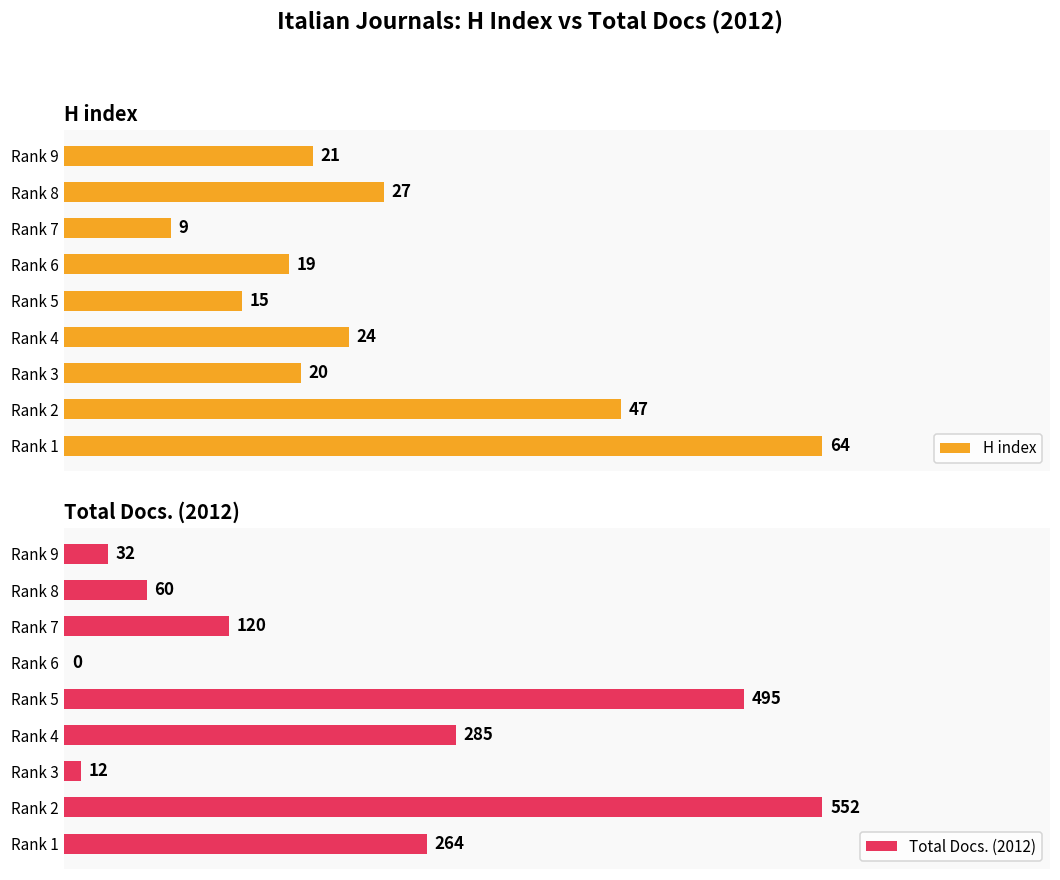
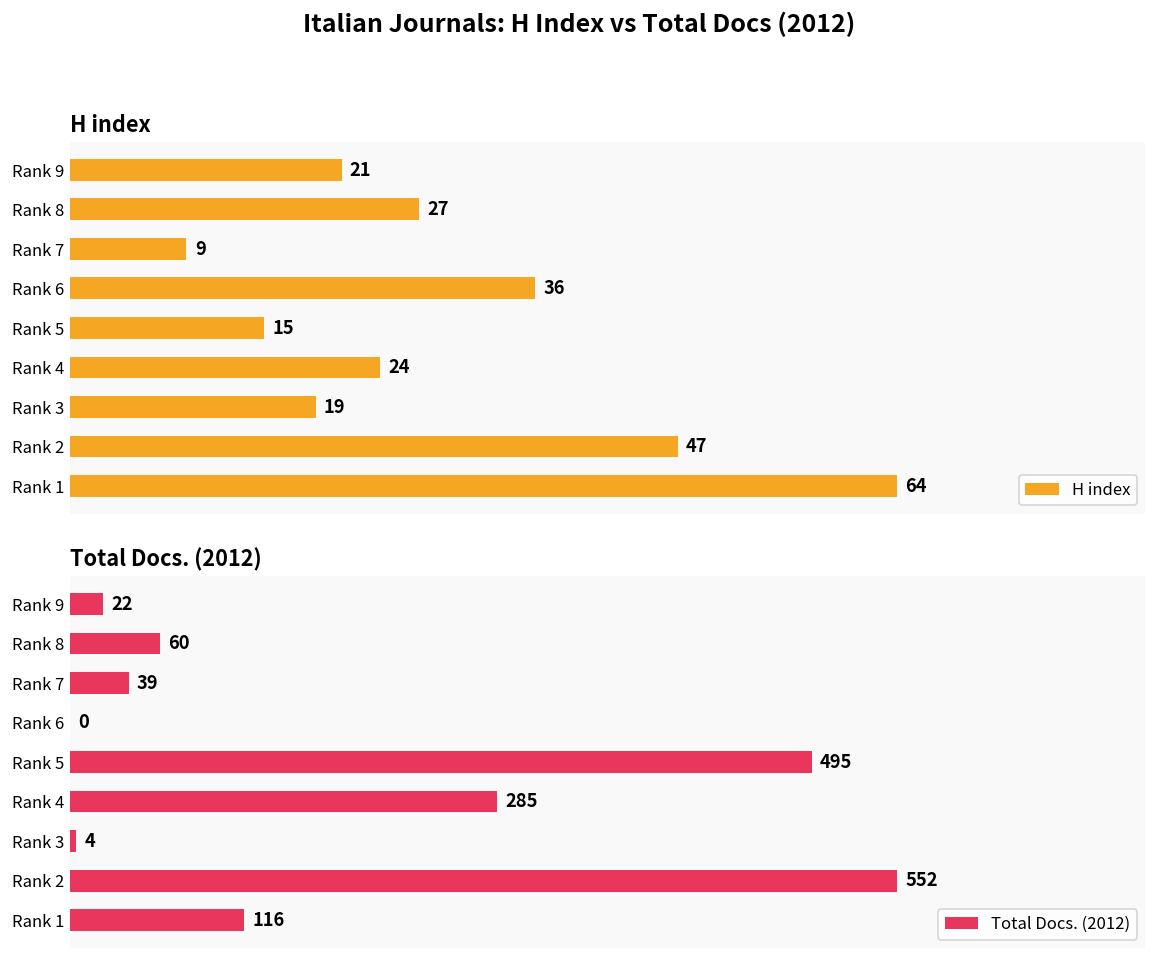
  {
    "H index": {
      "Rank 9": 21,
      "Rank 8": 27,
      "Rank 7": 9,
-     "Rank 6": 19,
+     "Rank 6": 36,
      "Rank 5": 15,
      "Rank 4": 24,
-     "Rank 3": 20,
+     "Rank 3": 19,
      "Rank 2": 47,
      "Rank 1": 64
    },
    "Total Docs. (2012)": {
-     "Rank 9": 32,
+     "Rank 9": 22,
      "Rank 8": 60,
-     "Rank 7": 120,
+     "Rank 7": 39,
      "Rank 6": 0,
      "Rank 5": 495,
      "Rank 4": 285,
-     "Rank 3": 12,
+     "Rank 3": 4,
      "Rank 2": 552,
-     "Rank 1": 264
+     "Rank 1": 116
    }
  }
